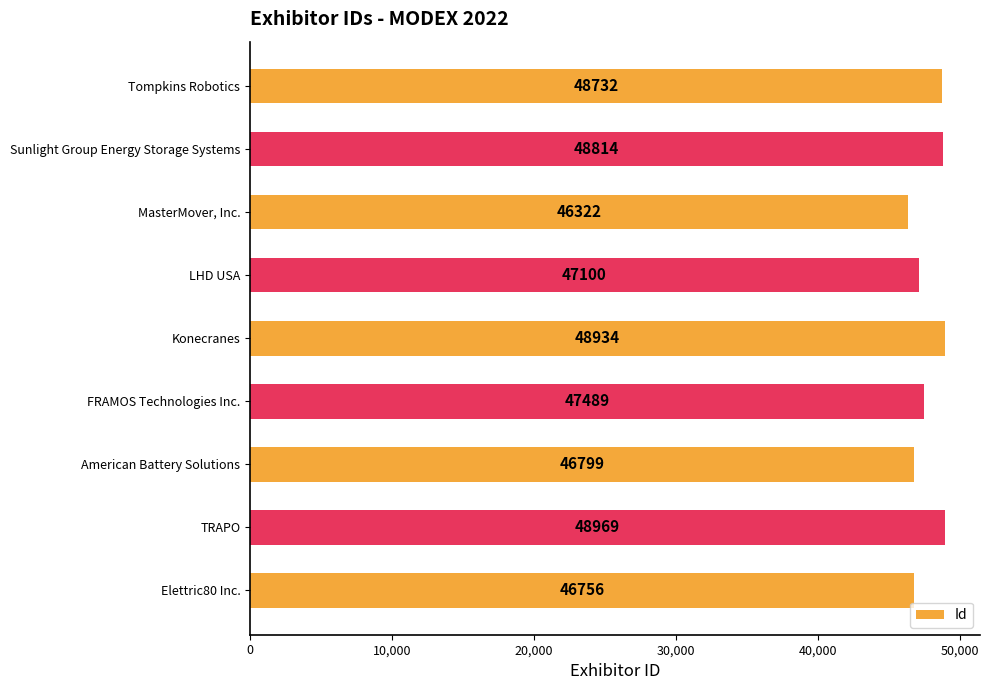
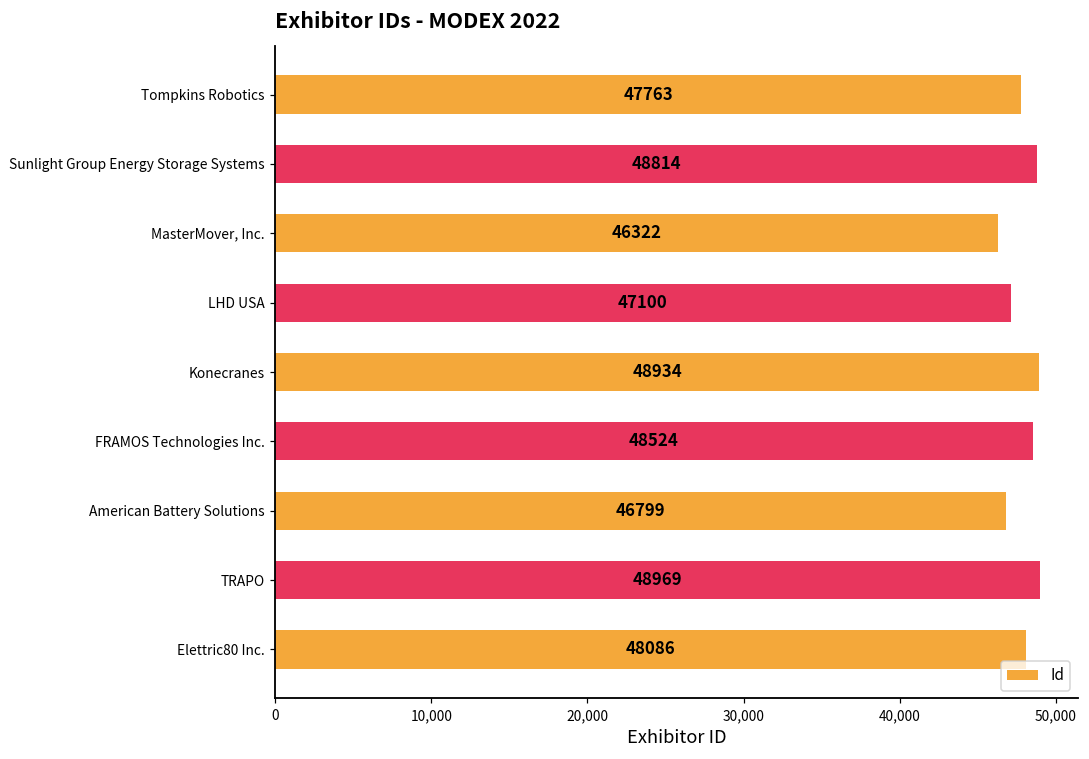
  {
-   "Tompkins Robotics": 48732,
+   "Tompkins Robotics": 47763,
    "Sunlight Group Energy Storage Systems": 48814,
    "MasterMover, Inc.": 46322,
    "LHD USA": 47100,
    "Konecranes": 48934,
-   "FRAMOS Technologies Inc.": 47489,
+   "FRAMOS Technologies Inc.": 48524,
    "American Battery Solutions": 46799,
    "TRAPO": 48969,
-   "Elettric80 Inc.": 46756
+   "Elettric80 Inc.": 48086
  }
